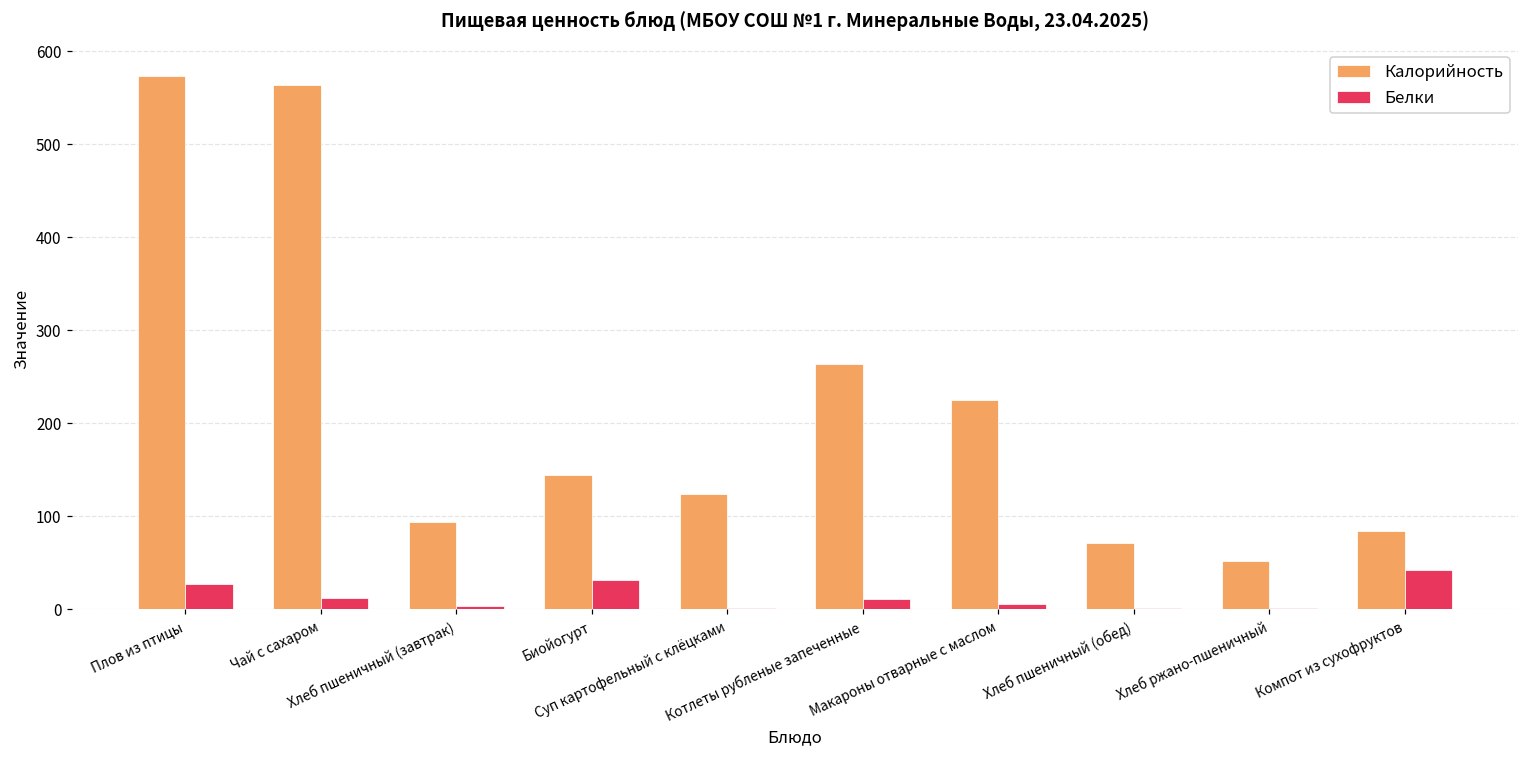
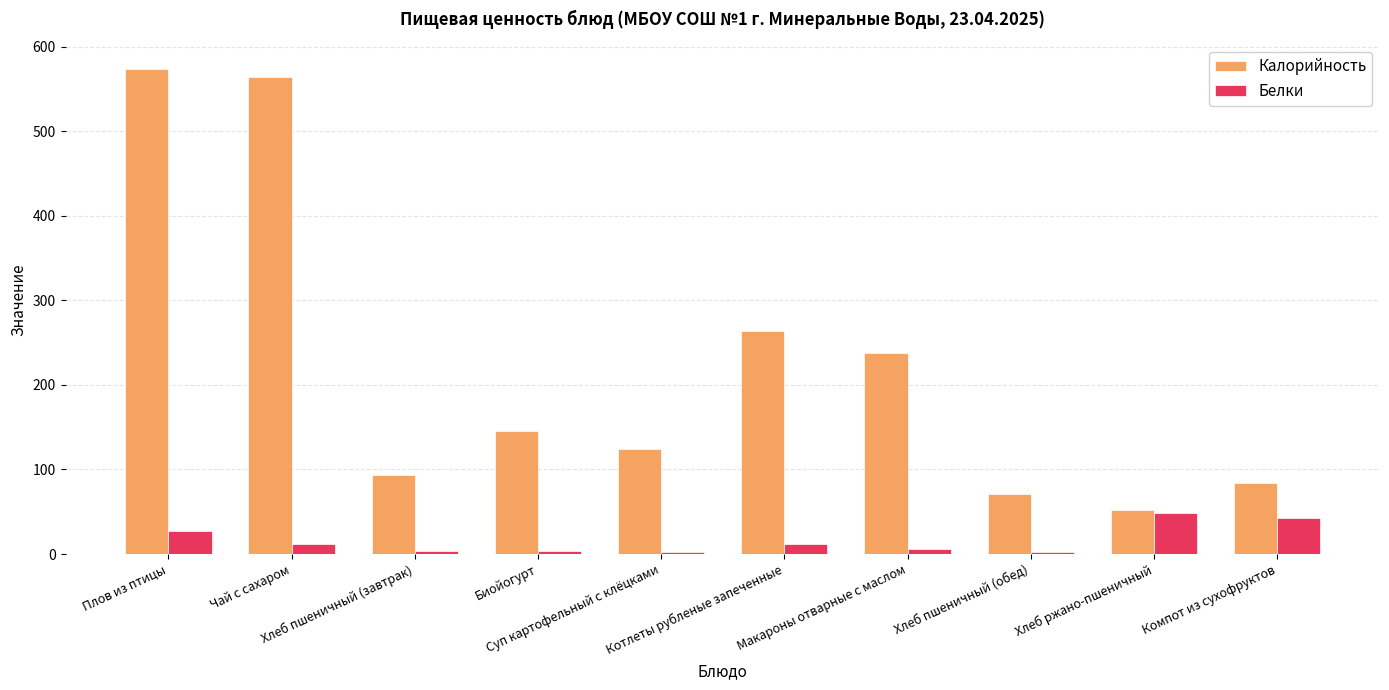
  {
    "Калорийность": {
      "Плов из птицы": 570,
      "Чай с сахаром": 560,
      "Хлеб пшеничный (завтрак)": 90,
      "Биойогурт": 150,
      "Суп картофельный с клёцками": 120,
      "Котлеты рубленые запеченные": 260,
-     "Макароны отварные с маслом": 230,
+     "Макароны отварные с маслом": 240,
      "Хлеб пшеничный (обед)": 70,
      "Хлеб ржано-пшеничный": 50,
      "Компот из сухофруктов": 80
    },
    "Белки": {
      "Плов из птицы": 30,
      "Чай с сахаром": 10,
      "Хлеб пшеничный (завтрак)": 0,
-     "Биойогурт": 30,
+     "Биойогурт": 0,
      "Котлеты рубленые запеченные": 10,
      "Макароны отварные с маслом": 10,
-     "Хлеб ржано-пшеничный": 0,
+     "Хлеб ржано-пшеничный": 50,
      "Компот из сухофруктов": 40
    }
  }
